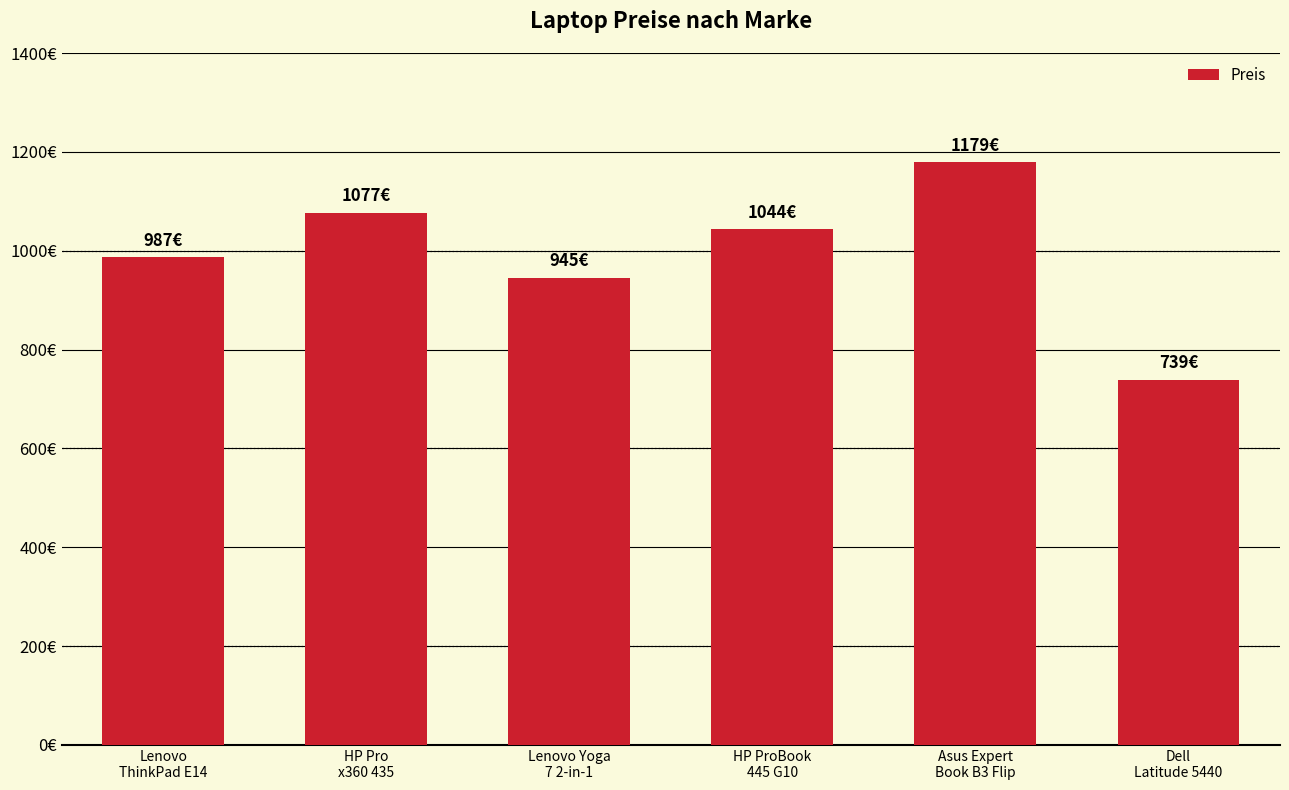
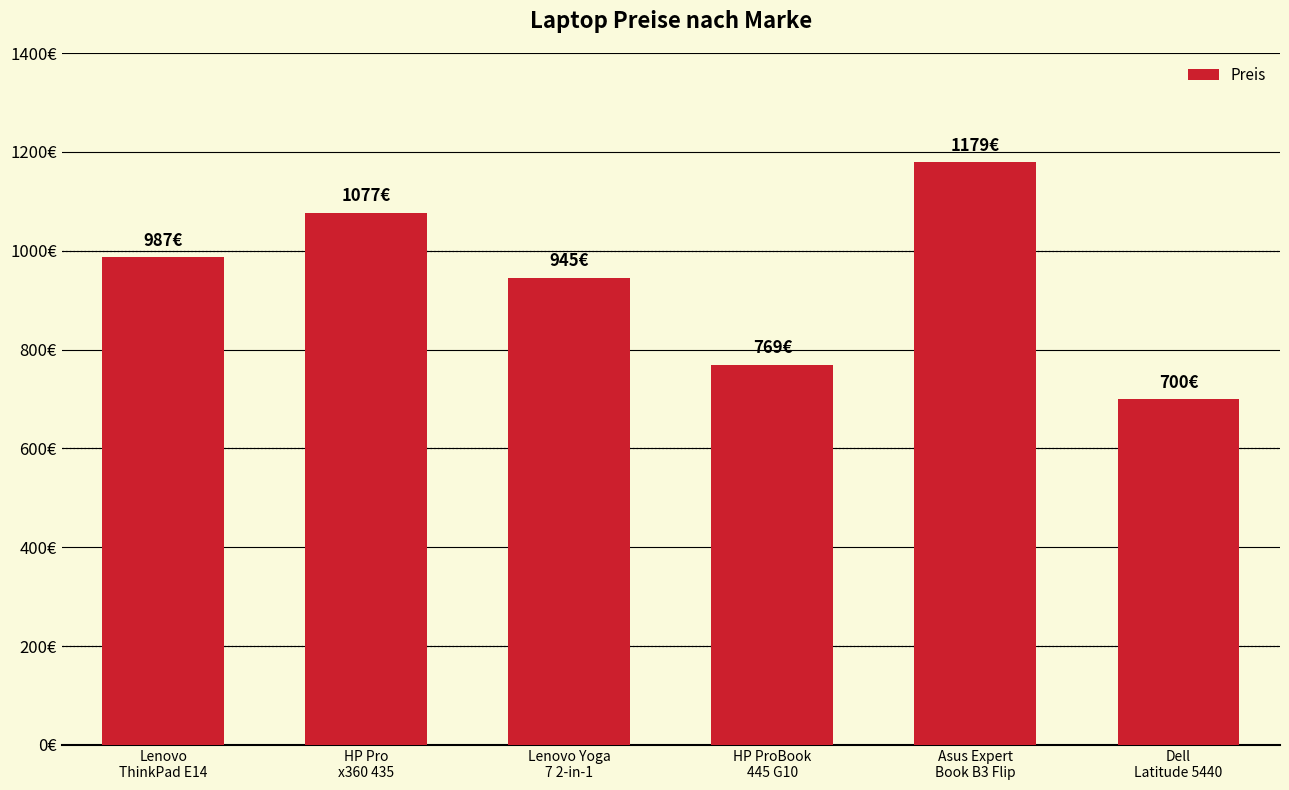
  {
    "Lenovo ThinkPad E14": "987€",
    "HP Pro x360 435": "1077€",
    "Lenovo Yoga 7 2-in-1": "945€",
-   "HP ProBook 445 G10": "1044€",
+   "HP ProBook 445 G10": "769€",
    "Asus Expert Book B3 Flip": "1179€",
-   "Dell Latitude 5440": "739€"
+   "Dell Latitude 5440": "700€"
  }
